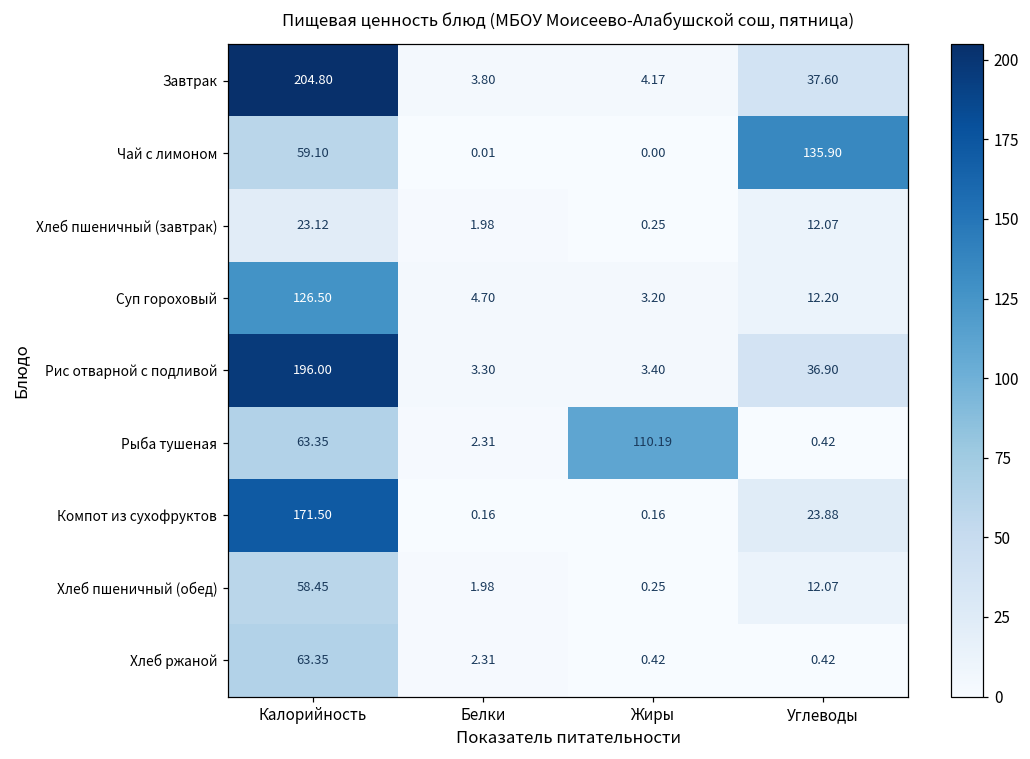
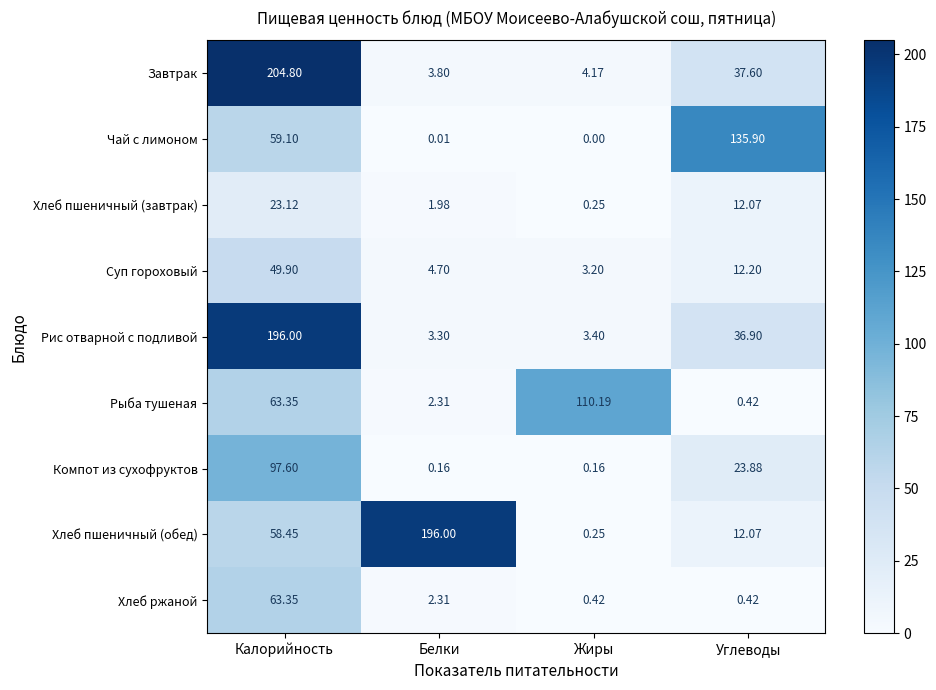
  {
    "Завтрак": {
      "Калорийность": 204.80,
      "Белки": 3.80,
      "Жиры": 4.17,
      "Углеводы": 37.60
    },
    "Чай с лимоном": {
      "Калорийность": 59.10,
      "Белки": 0.01,
      "Жиры": 0.00,
      "Углеводы": 135.90
    },
    "Хлеб пшеничный (завтрак)": {
      "Калорийность": 23.12,
      "Белки": 1.98,
      "Жиры": 0.25,
      "Углеводы": 12.07
    },
    "Суп гороховый": {
-     "Калорийность": 126.50,
+     "Калорийность": 49.90,
      "Белки": 4.70,
      "Жиры": 3.20,
      "Углеводы": 12.20
    },
    "Рис отварной с подливой": {
      "Калорийность": 196.00,
      "Белки": 3.30,
      "Жиры": 3.40,
      "Углеводы": 36.90
    },
    "Рыба тушеная": {
      "Калорийность": 63.35,
      "Белки": 2.31,
      "Жиры": 110.19,
      "Углеводы": 0.42
    },
    "Компот из сухофруктов": {
-     "Калорийность": 171.50,
+     "Калорийность": 97.60,
      "Белки": 0.16,
      "Жиры": 0.16,
      "Углеводы": 23.88
    },
    "Хлеб пшеничный (обед)": {
      "Калорийность": 58.45,
-     "Белки": 1.98,
+     "Белки": 196.00,
      "Жиры": 0.25,
      "Углеводы": 12.07
    },
    "Хлеб ржаной": {
      "Калорийность": 63.35,
      "Белки": 2.31,
      "Жиры": 0.42,
      "Углеводы": 0.42
    }
  }
